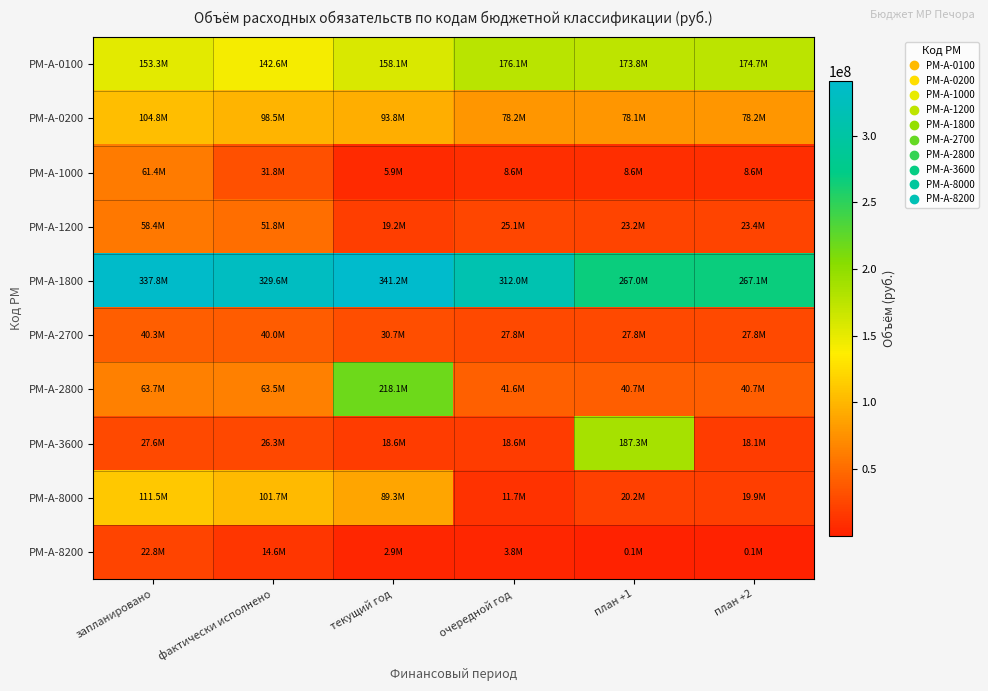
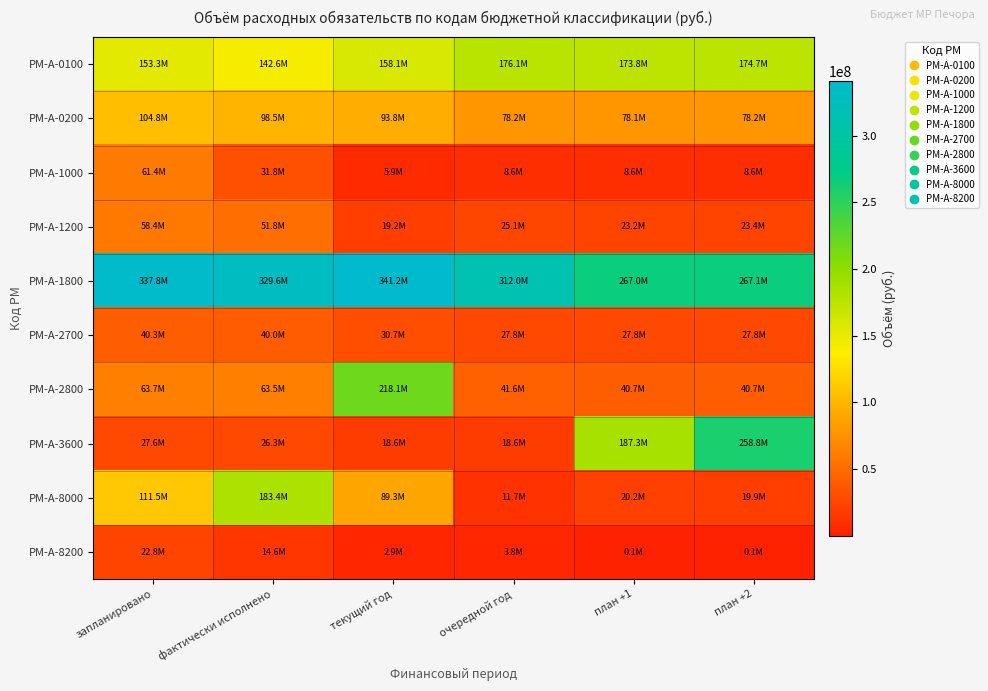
  {
    "РМ-А-0100": {
      "запланировано": "153.3M",
      "фактически исполнено": "142.6M",
      "текущий год": "158.1M",
      "очередной год": "176.1M",
      "план +1": "173.8M",
      "план +2": "174.7M"
    },
    "РМ-А-0200": {
      "запланировано": "104.8M",
      "фактически исполнено": "98.5M",
      "текущий год": "93.8M",
      "очередной год": "78.2M",
      "план +1": "78.1M",
      "план +2": "78.2M"
    },
    "РМ-А-1000": {
      "запланировано": "61.4M",
      "фактически исполнено": "31.8M",
      "текущий год": "5.9M",
      "очередной год": "8.6M",
      "план +1": "8.6M",
      "план +2": "8.6M"
    },
    "РМ-А-1200": {
      "запланировано": "58.4M",
      "фактически исполнено": "51.8M",
      "текущий год": "19.2M",
      "очередной год": "25.1M",
      "план +1": "23.2M",
      "план +2": "23.4M"
    },
    "РМ-А-1800": {
      "запланировано": "337.8M",
      "фактически исполнено": "329.6M",
      "текущий год": "341.2M",
      "очередной год": "312.0M",
      "план +1": "267.0M",
      "план +2": "267.1M"
    },
    "РМ-А-2700": {
      "запланировано": "40.3M",
      "фактически исполнено": "40.0M",
      "текущий год": "30.7M",
      "очередной год": "27.8M",
      "план +1": "27.8M",
      "план +2": "27.8M"
    },
    "РМ-А-2800": {
      "запланировано": "63.7M",
      "фактически исполнено": "63.5M",
      "текущий год": "218.1M",
      "очередной год": "41.6M",
      "план +1": "40.7M",
      "план +2": "40.7M"
    },
    "РМ-А-3600": {
      "запланировано": "27.6M",
      "фактически исполнено": "26.3M",
      "текущий год": "18.6M",
      "очередной год": "18.6M",
      "план +1": "187.3M",
-     "план +2": "18.1M"
+     "план +2": "258.8M"
    },
    "РМ-А-8000": {
      "запланировано": "111.5M",
-     "фактически исполнено": "101.7M",
+     "фактически исполнено": "183.4M",
      "текущий год": "89.3M",
      "очередной год": "11.7M",
      "план +1": "20.2M",
      "план +2": "19.9M"
    },
    "РМ-А-8200": {
      "запланировано": "22.8M",
      "фактически исполнено": "14.6M",
      "текущий год": "2.9M",
      "очередной год": "3.8M",
      "план +1": "0.1M",
      "план +2": "0.1M"
    }
  }
